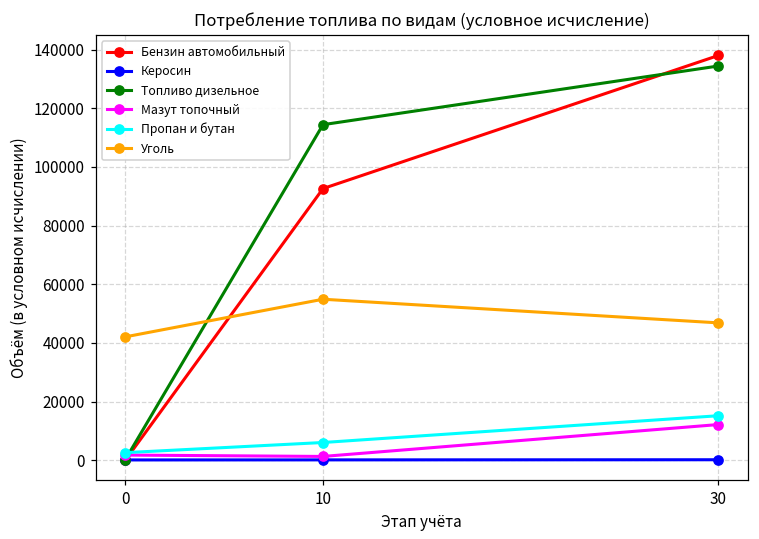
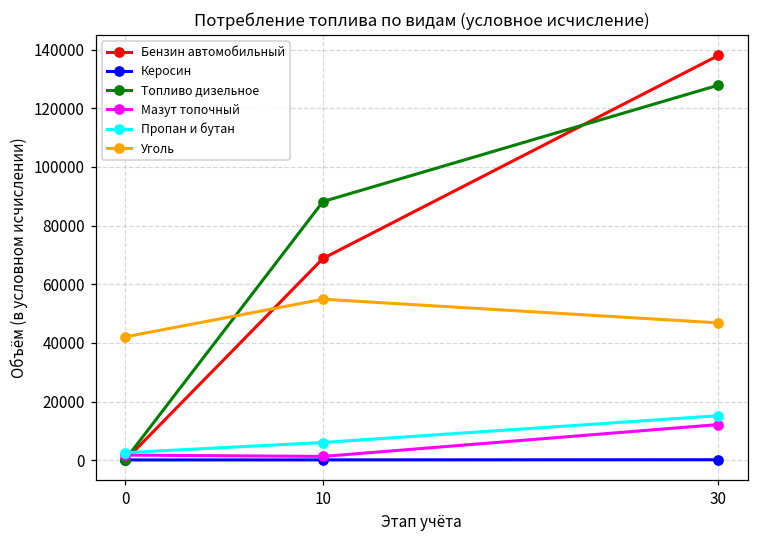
  {
    "Бензин автомобильный": {
-     "10": 93000,
+     "10": 69000,
      "30": 138000
    },
    "Керосин": {
      "10": 0,
      "30": 0
    },
    "Топливо дизельное": {
-     "10": 114000,
-     "30": 134000
+     "10": 88000,
+     "30": 128000
    },
    "Мазут топочный": {
      "10": 1000,
      "30": 12000
    },
    "Пропан и бутан": {
      "10": 6000,
      "30": 15000
    },
    "Уголь": {
      "0": 42000,
      "10": 55000,
      "30": 47000
    }
  }
